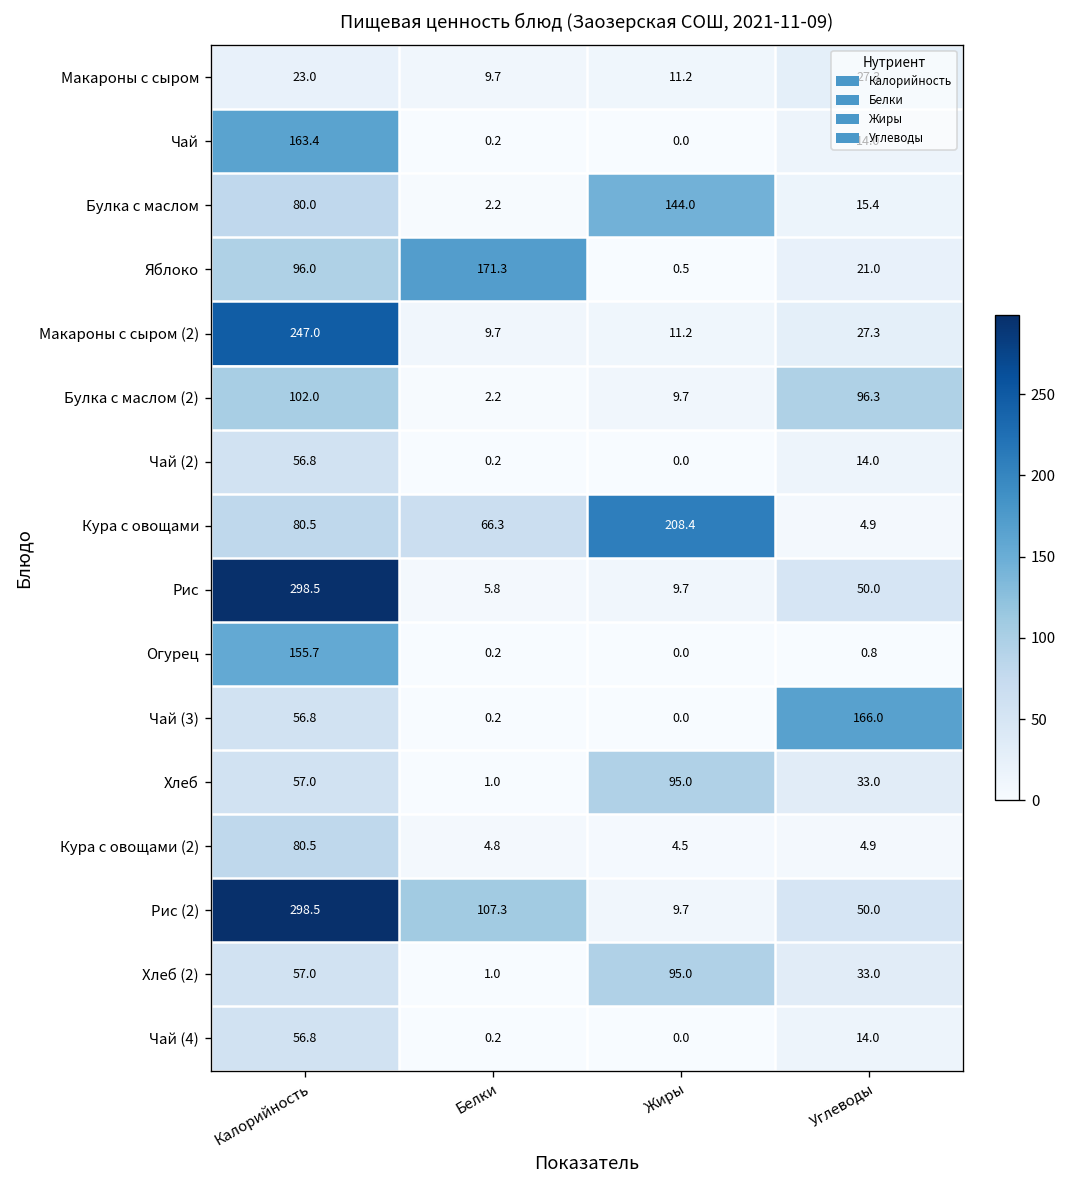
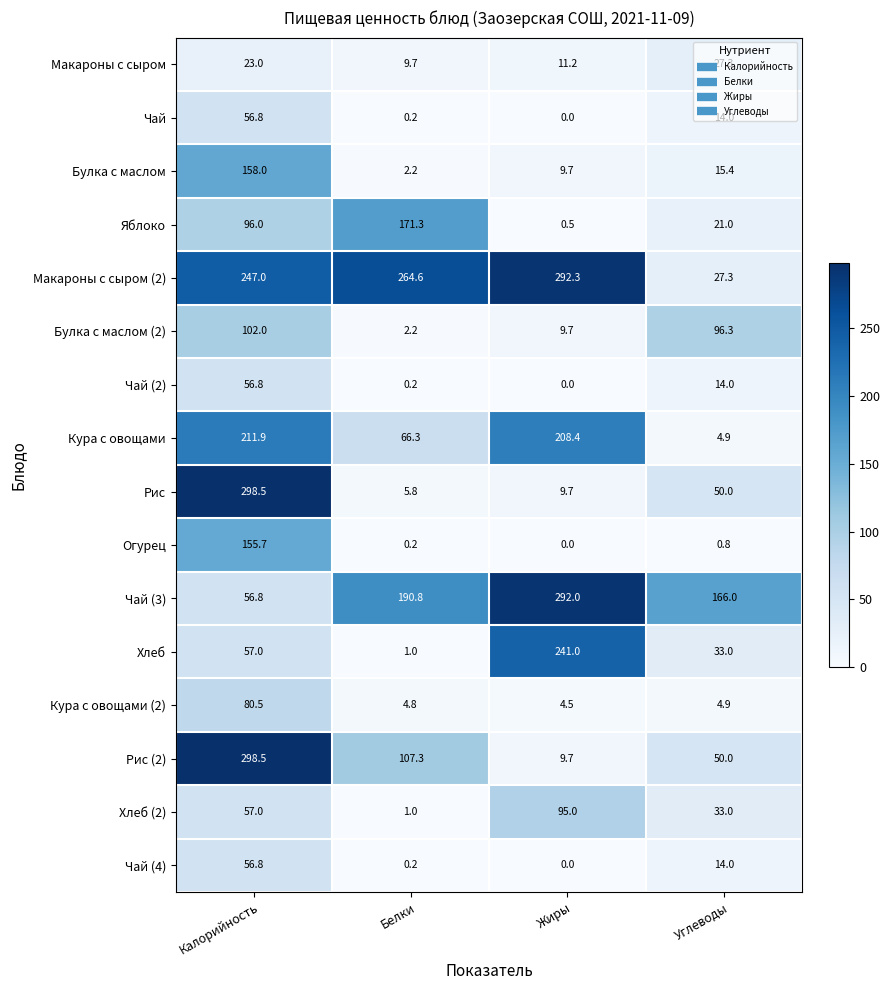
  {
    "Макароны с сыром": {
      "Калорийность": 23.0,
      "Белки": 9.7,
      "Жиры": 11.2
    },
    "Чай": {
-     "Калорийность": 163.4,
+     "Калорийность": 56.8,
      "Белки": 0.2,
      "Жиры": 0.0
    },
    "Булка с маслом": {
-     "Калорийность": 80.0,
+     "Калорийность": 158.0,
      "Белки": 2.2,
-     "Жиры": 144.0,
+     "Жиры": 9.7,
      "Углеводы": 15.4
    },
    "Яблоко": {
      "Калорийность": 96.0,
      "Белки": 171.3,
      "Жиры": 0.5,
      "Углеводы": 21.0
    },
    "Макароны с сыром (2)": {
      "Калорийность": 247.0,
-     "Белки": 9.7,
-     "Жиры": 11.2,
+     "Белки": 264.6,
+     "Жиры": 292.3,
      "Углеводы": 27.3
    },
    "Булка с маслом (2)": {
      "Калорийность": 102.0,
      "Белки": 2.2,
      "Жиры": 9.7,
      "Углеводы": 96.3
    },
    "Чай (2)": {
      "Калорийность": 56.8,
      "Белки": 0.2,
      "Жиры": 0.0,
      "Углеводы": 14.0
    },
    "Кура с овощами": {
-     "Калорийность": 80.5,
+     "Калорийность": 211.9,
      "Белки": 66.3,
      "Жиры": 208.4,
      "Углеводы": 4.9
    },
    "Рис": {
      "Калорийность": 298.5,
      "Белки": 5.8,
      "Жиры": 9.7,
      "Углеводы": 50.0
    },
    "Огурец": {
      "Калорийность": 155.7,
      "Белки": 0.2,
      "Жиры": 0.0,
      "Углеводы": 0.8
    },
    "Чай (3)": {
      "Калорийность": 56.8,
-     "Белки": 0.2,
-     "Жиры": 0.0,
+     "Белки": 190.8,
+     "Жиры": 292.0,
      "Углеводы": 166.0
    },
    "Хлеб": {
      "Калорийность": 57.0,
      "Белки": 1.0,
-     "Жиры": 95.0,
+     "Жиры": 241.0,
      "Углеводы": 33.0
    },
    "Кура с овощами (2)": {
      "Калорийность": 80.5,
      "Белки": 4.8,
      "Жиры": 4.5,
      "Углеводы": 4.9
    },
    "Рис (2)": {
      "Калорийность": 298.5,
      "Белки": 107.3,
      "Жиры": 9.7,
      "Углеводы": 50.0
    },
    "Хлеб (2)": {
      "Калорийность": 57.0,
      "Белки": 1.0,
      "Жиры": 95.0,
      "Углеводы": 33.0
    },
    "Чай (4)": {
      "Калорийность": 56.8,
      "Белки": 0.2,
      "Жиры": 0.0,
      "Углеводы": 14.0
    }
  }
